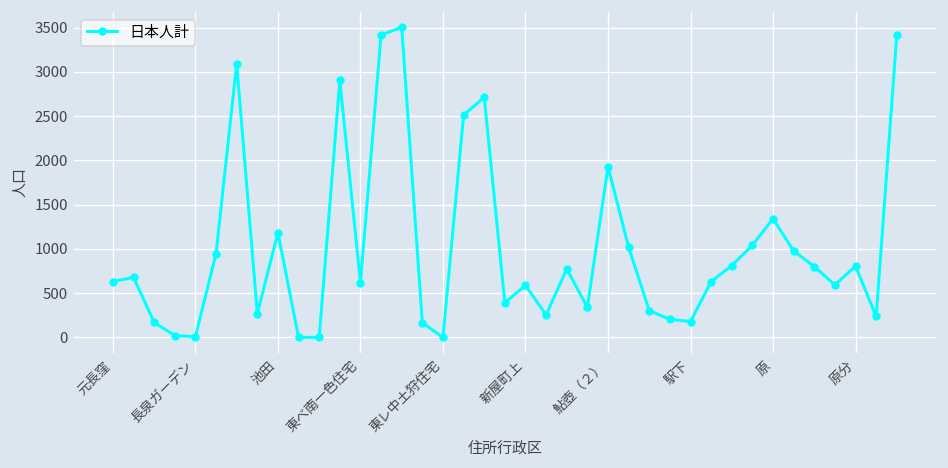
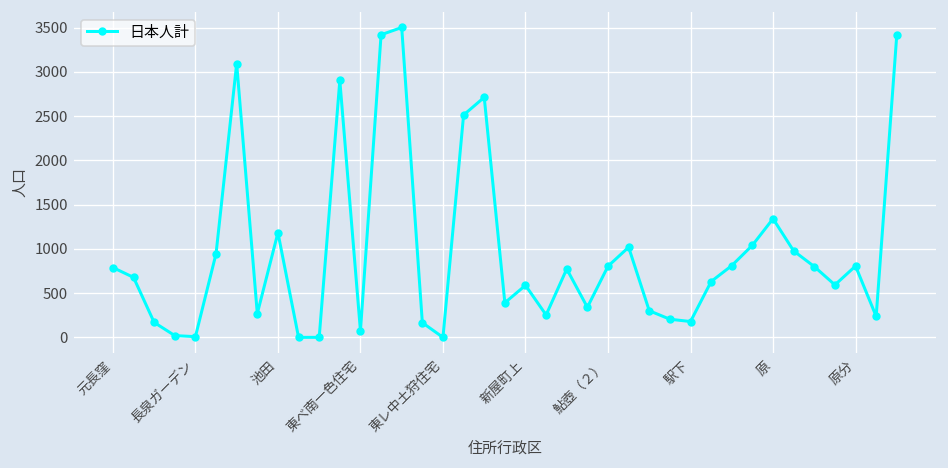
  {
-   "元長窪": 600,
+   "元長窪": 800,
    "長泉ガーデン": 0,
    "池田": 1200,
-   "東べ南一色住宅": 600,
+   "東べ南一色住宅": 100,
    "東レ中土狩住宅": 0,
    "新屋町上": 600,
-   "鮎壺（２）": 1900,
+   "鮎壺（２）": 800,
    "駅下": 200,
    "原": 1300,
    "原分": 800
  }
